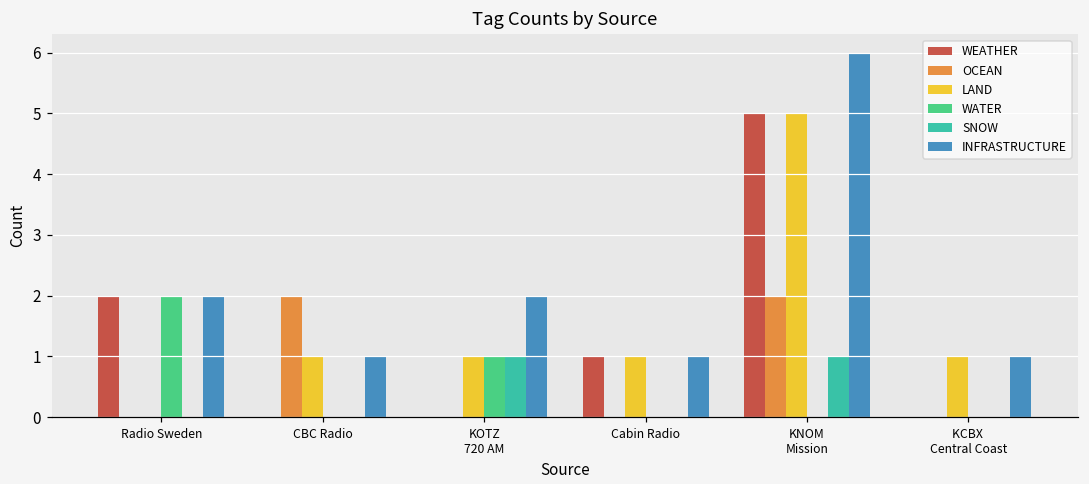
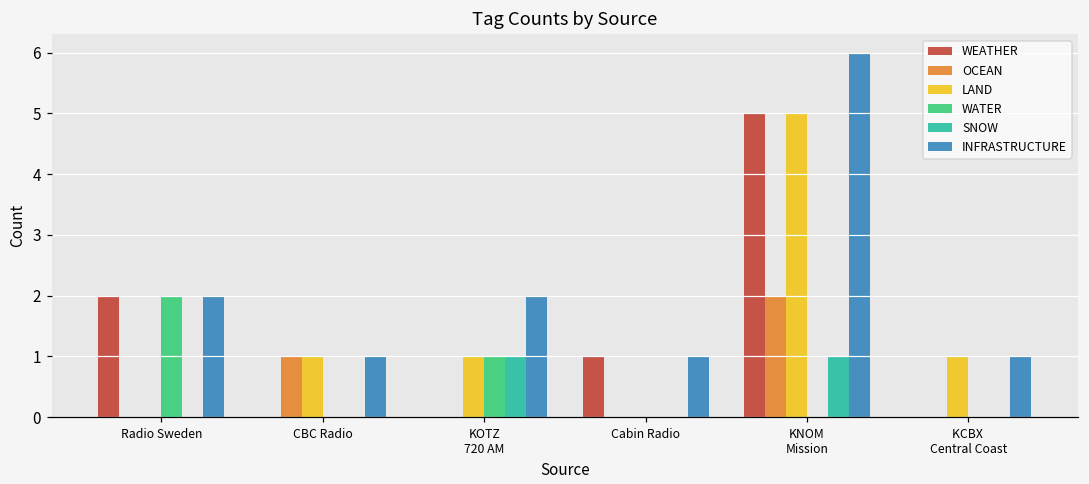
  {
    "WEATHER": {
      "Radio Sweden": 2,
      "CBC Radio": 0,
      "KOTZ 720 AM": 0,
      "Cabin Radio": 1,
      "KNOM Mission": 5,
      "KCBX Central Coast": 0
    },
    "OCEAN": {
      "Radio Sweden": 0,
-     "CBC Radio": 2,
+     "CBC Radio": 1,
      "KOTZ 720 AM": 0,
      "Cabin Radio": 0,
      "KNOM Mission": 2,
      "KCBX Central Coast": 0
    },
    "LAND": {
      "Radio Sweden": 0,
      "CBC Radio": 1,
      "KOTZ 720 AM": 1,
-     "Cabin Radio": 1,
+     "Cabin Radio": 0,
      "KNOM Mission": 5,
      "KCBX Central Coast": 1
    },
    "INFRASTRUCTURE": {
      "Radio Sweden": 2,
      "CBC Radio": 1,
      "KOTZ 720 AM": 2,
      "Cabin Radio": 1,
      "KNOM Mission": 6,
      "KCBX Central Coast": 1
    }
  }
